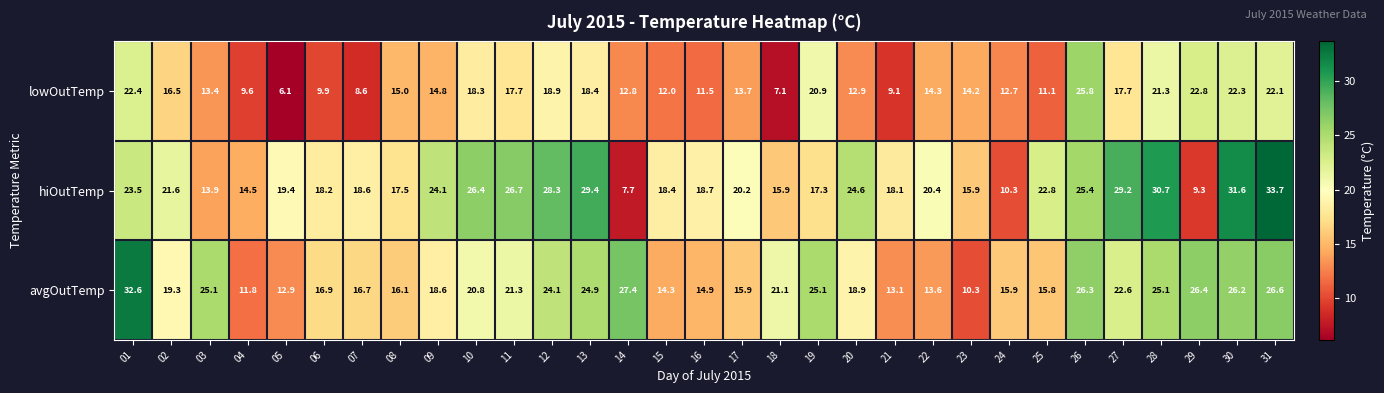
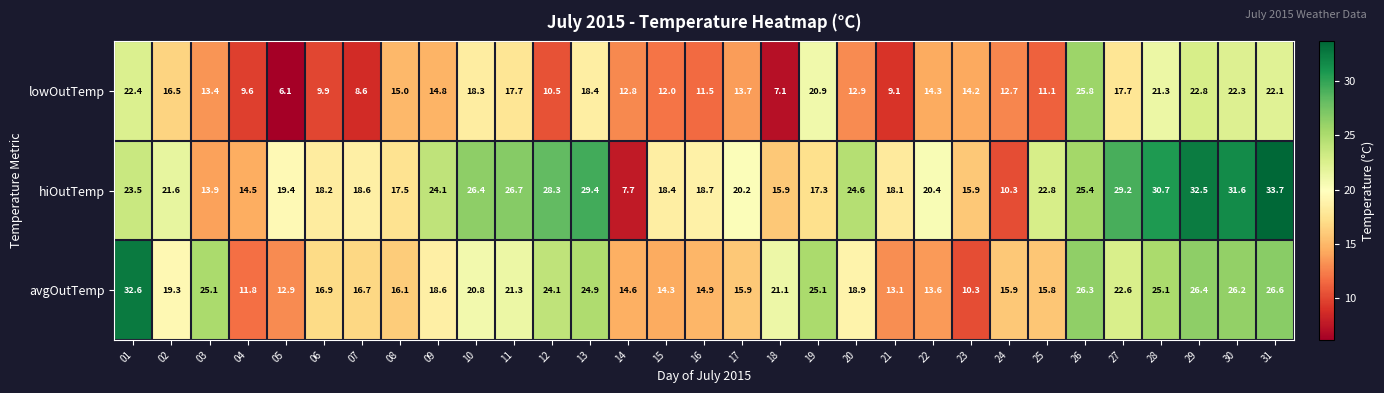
  {
    "lowOutTemp": {
      "01": 22.4,
      "02": 16.5,
      "03": 13.4,
      "04": 9.6,
      "05": 6.1,
      "06": 9.9,
      "07": 8.6,
      "08": 15.0,
      "09": 14.8,
      "10": 18.3,
      "11": 17.7,
-     "12": 18.9,
+     "12": 10.5,
      "13": 18.4,
      "14": 12.8,
      "15": 12.0,
      "16": 11.5,
      "17": 13.7,
      "18": 7.1,
      "19": 20.9,
      "20": 12.9,
      "21": 9.1,
      "22": 14.3,
      "23": 14.2,
      "24": 12.7,
      "25": 11.1,
      "26": 25.8,
      "27": 17.7,
      "28": 21.3,
      "29": 22.8,
      "30": 22.3,
      "31": 22.1
    },
    "hiOutTemp": {
      "01": 23.5,
      "02": 21.6,
      "03": 13.9,
      "04": 14.5,
      "05": 19.4,
      "06": 18.2,
      "07": 18.6,
      "08": 17.5,
      "09": 24.1,
      "10": 26.4,
      "11": 26.7,
      "12": 28.3,
      "13": 29.4,
      "14": 7.7,
      "15": 18.4,
      "16": 18.7,
      "17": 20.2,
      "18": 15.9,
      "19": 17.3,
      "20": 24.6,
      "21": 18.1,
      "22": 20.4,
      "23": 15.9,
      "24": 10.3,
      "25": 22.8,
      "26": 25.4,
      "27": 29.2,
      "28": 30.7,
-     "29": 9.3,
+     "29": 32.5,
      "30": 31.6,
      "31": 33.7
    },
    "avgOutTemp": {
      "01": 32.6,
      "02": 19.3,
      "03": 25.1,
      "04": 11.8,
      "05": 12.9,
      "06": 16.9,
      "07": 16.7,
      "08": 16.1,
      "09": 18.6,
      "10": 20.8,
      "11": 21.3,
      "12": 24.1,
      "13": 24.9,
-     "14": 27.4,
+     "14": 14.6,
      "15": 14.3,
      "16": 14.9,
      "17": 15.9,
      "18": 21.1,
      "19": 25.1,
      "20": 18.9,
      "21": 13.1,
      "22": 13.6,
      "23": 10.3,
      "24": 15.9,
      "25": 15.8,
      "26": 26.3,
      "27": 22.6,
      "28": 25.1,
      "29": 26.4,
      "30": 26.2,
      "31": 26.6
    }
  }
